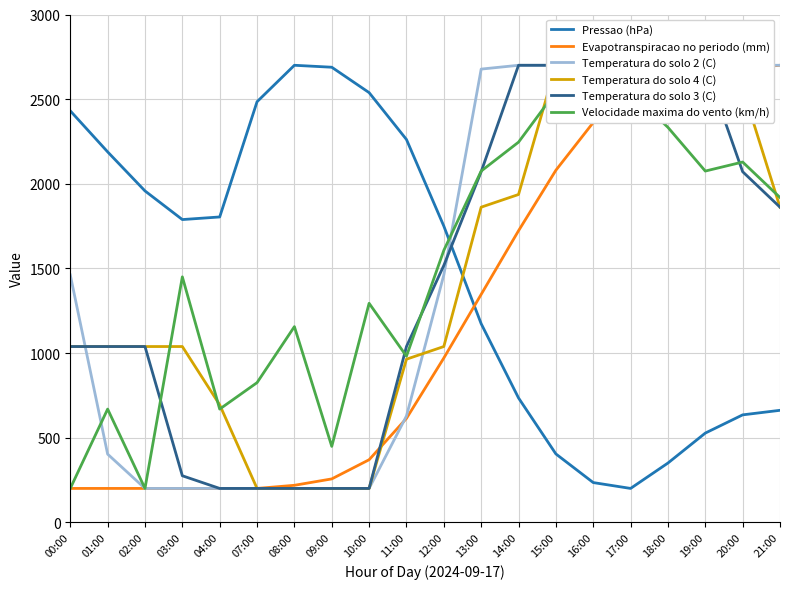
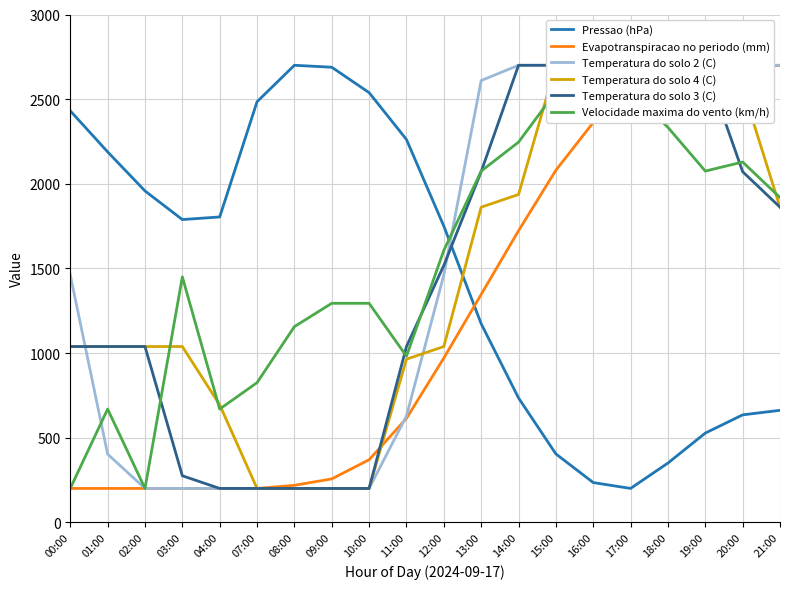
  {
    "Temperatura do solo 2 (C)": {
      "00:00": 1460,
      "01:00": 400,
      "12:00": 1460,
-     "13:00": 2680
+     "13:00": 2610
    },
    "Velocidade maxima do vento (km/h)": {
      "01:00": 670,
      "03:00": 1450,
      "04:00": 670,
      "07:00": 830,
      "08:00": 1160,
-     "09:00": 450,
+     "09:00": 1290,
      "10:00": 1290,
      "11:00": 980,
      "12:00": 1610,
      "14:00": 2250,
      "18:00": 2330,
      "19:00": 2080,
      "20:00": 2130,
      "21:00": 1920
    }
  }
